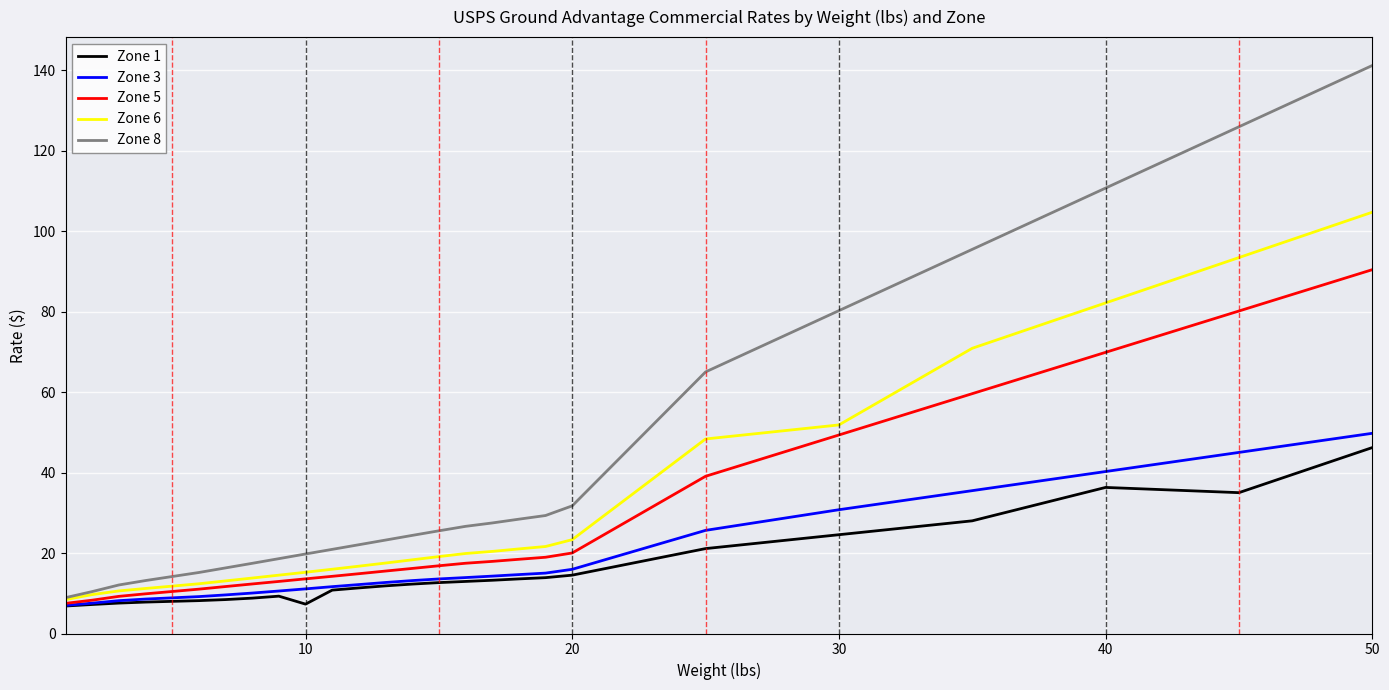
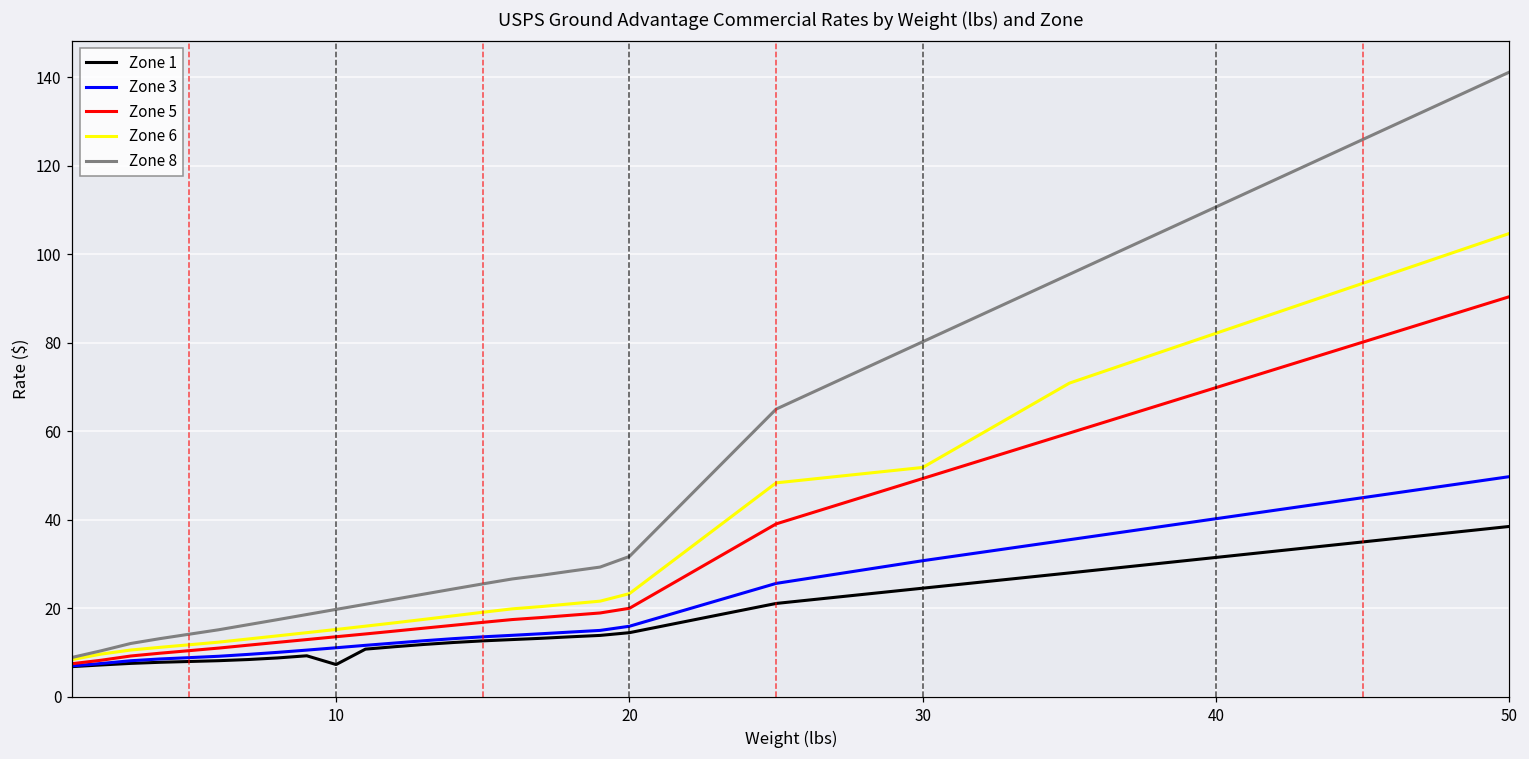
  {
    "Zone 1": {
      "10": 7,
      "20": 15,
      "30": 25,
-     "40": 36,
-     "50": 46
+     "40": 32,
+     "50": 39
    },
    "Zone 3": {
      "10": 11,
      "20": 16,
      "30": 31,
      "40": 40,
      "50": 50
    },
    "Zone 5": {
      "10": 14,
      "20": 20,
      "30": 49,
      "40": 70,
      "50": 90
    },
    "Zone 6": {
      "10": 15,
      "20": 23,
      "30": 52,
      "40": 82,
      "50": 105
    },
    "Zone 8": {
      "10": 20,
      "20": 32,
      "30": 80,
      "40": 111,
      "50": 141
    }
  }
